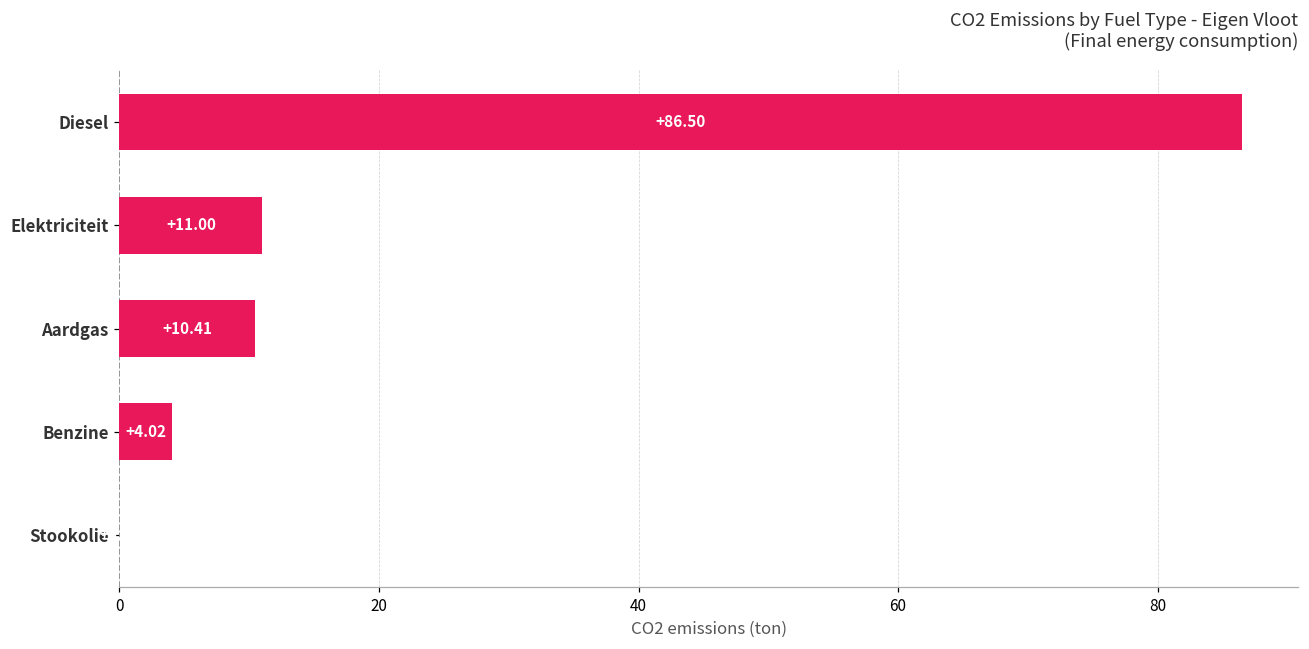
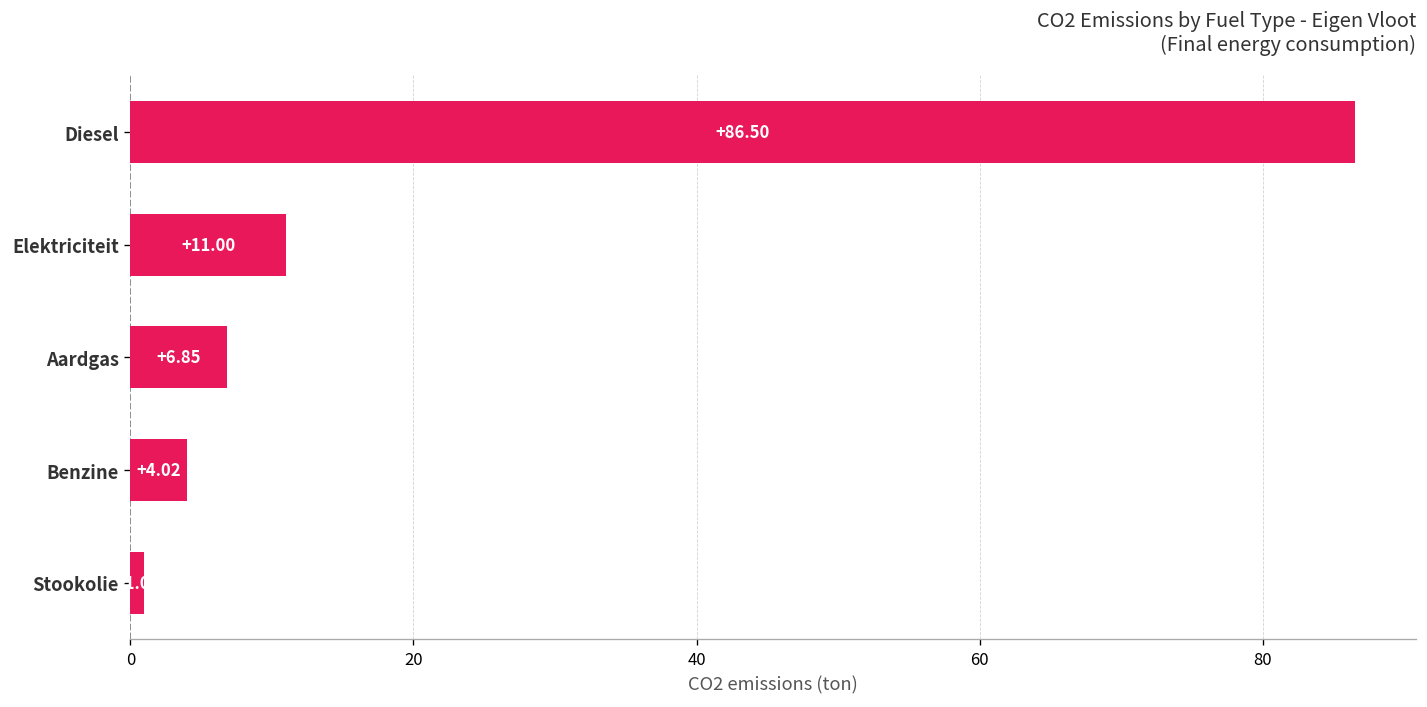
  {
    "Diesel": "+86.50",
    "Elektriciteit": "+11.00",
-   "Aardgas": "+10.41",
+   "Aardgas": "+6.85",
    "Benzine": "+4.02",
-   "Stookolie": "0"
+   "Stookolie": "1"
  }
